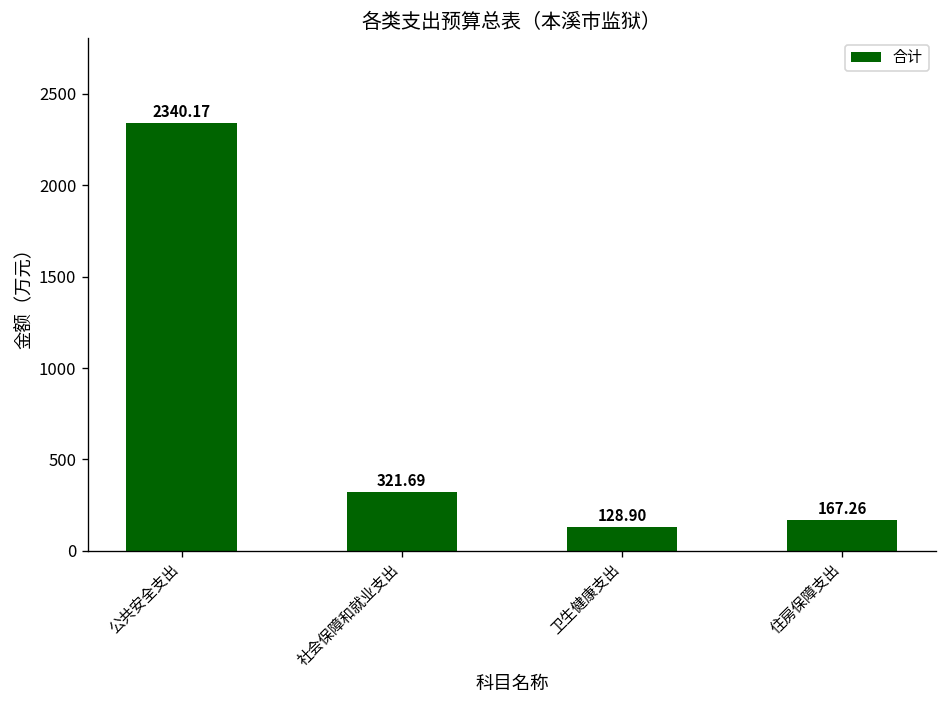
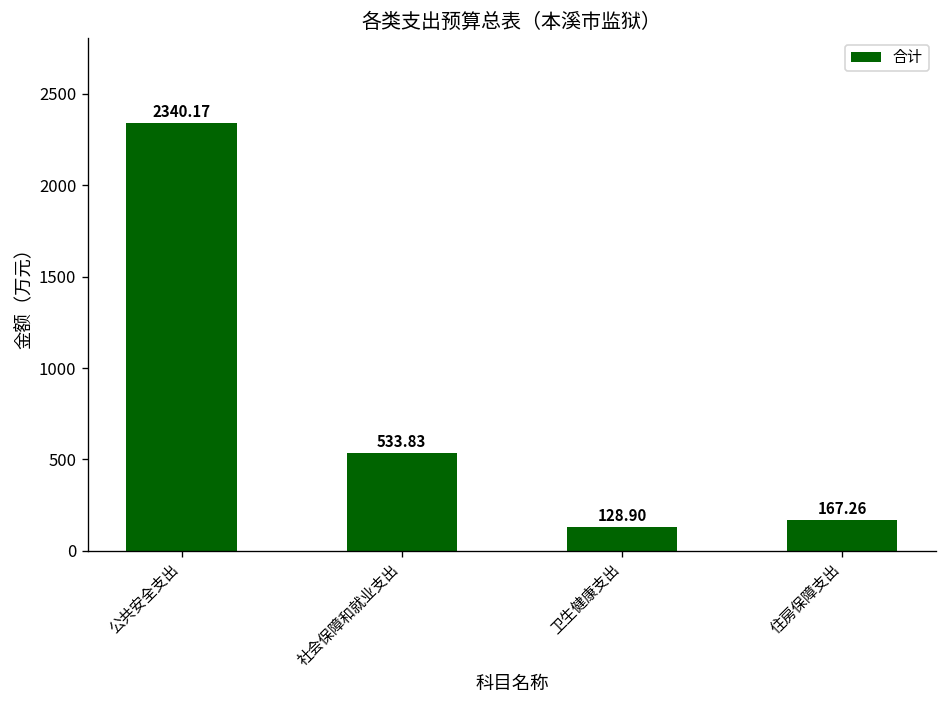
  {
    "公共安全支出": 2340.17,
-   "社会保障和就业支出": 321.69,
+   "社会保障和就业支出": 533.83,
    "卫生健康支出": 128.90,
    "住房保障支出": 167.26
  }
